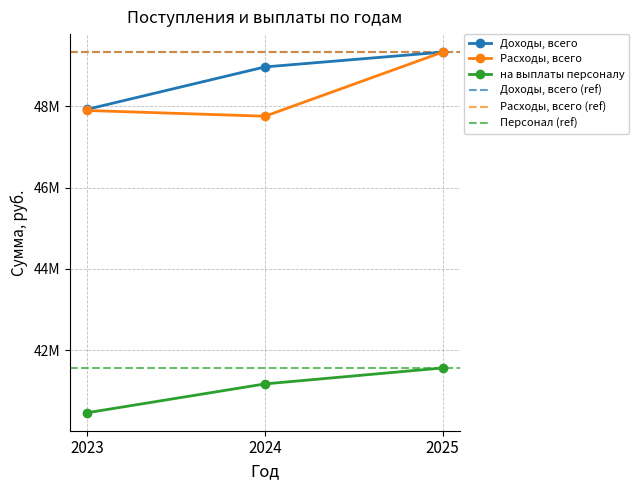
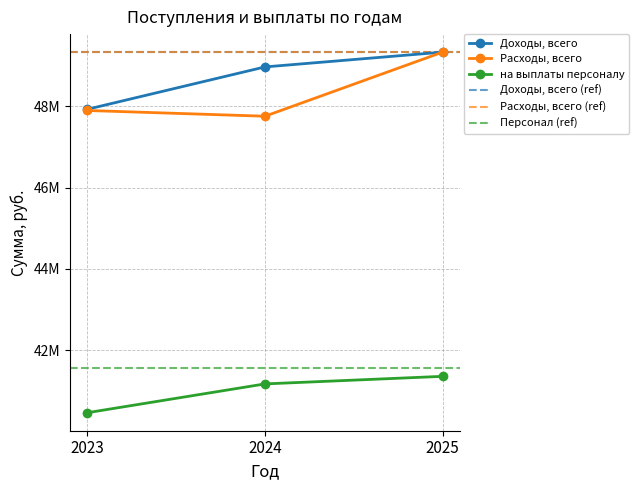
  {
    "Доходы, всего": {
      "2024": "49.0М"
    },
    "Расходы, всего": {
      "2024": "47.8М"
    },
    "на выплаты персоналу": {
      "2023": "40.5М",
      "2024": "41.2М",
-     "2025": "41.6М"
+     "2025": "41.4М"
    }
  }
